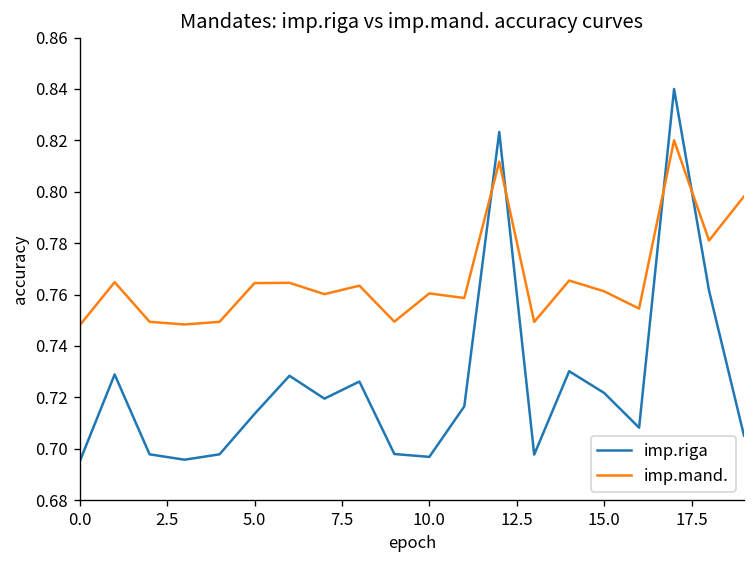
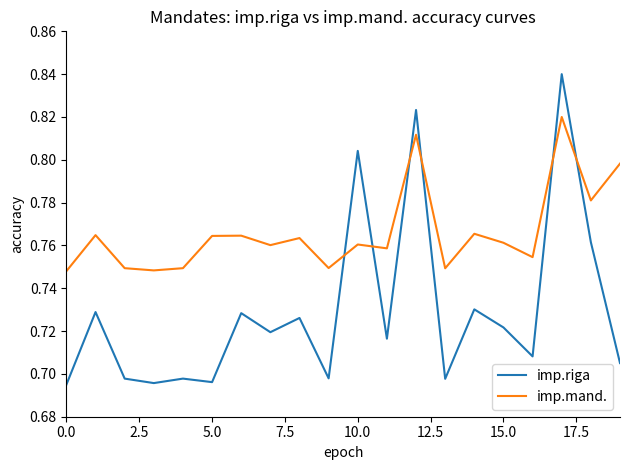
  {
    "imp.riga": {
      "0.0": 0.695,
-     "5.0": 0.714,
-     "10.0": 0.697,
+     "5.0": 0.696,
+     "10.0": 0.804,
      "15.0": 0.722
    },
    "imp.mand.": {
      "0.0": 0.748,
      "5.0": 0.764,
      "10.0": 0.760,
      "15.0": 0.761
    }
  }
